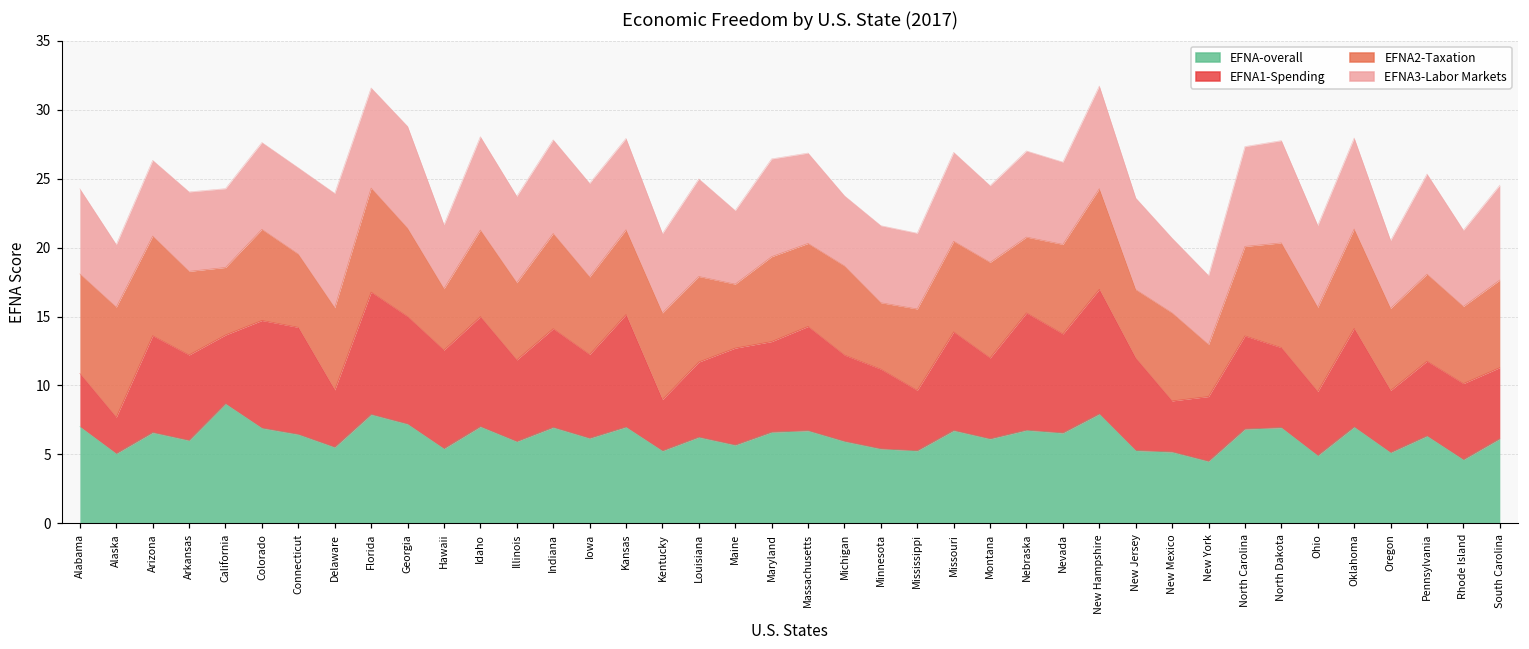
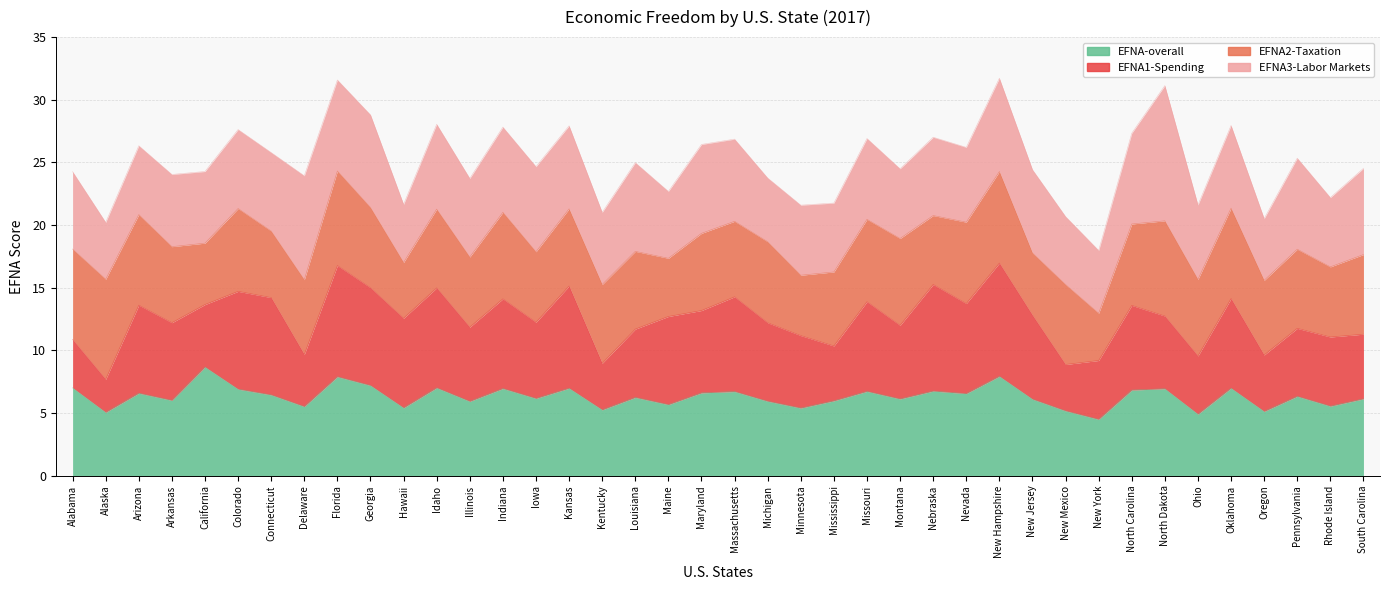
  {
    "EFNA-overall": {
      "Alabama": 7.0,
      "Alaska": 5.1,
      "Arizona": 6.6,
      "Arkansas": 6.0,
      "California": 8.7,
      "Colorado": 6.9,
      "Connecticut": 6.4,
      "Delaware": 5.5,
      "Florida": 7.9,
      "Georgia": 7.2,
      "Hawaii": 5.4,
      "Idaho": 7.0,
      "Illinois": 5.9,
      "Indiana": 7.0,
      "Iowa": 6.2,
      "Kansas": 7.0,
      "Kentucky": 5.3,
      "Louisiana": 6.2,
      "Maine": 5.7,
      "Maryland": 6.6,
      "Massachusetts": 6.7,
      "Michigan": 5.9,
      "Minnesota": 5.4,
-     "Mississippi": 5.3,
+     "Mississippi": 6.0,
      "Missouri": 6.7,
      "Montana": 6.1,
      "Nebraska": 6.8,
      "Nevada": 6.6,
      "New Hampshire": 7.9,
-     "New Jersey": 5.3,
+     "New Jersey": 6.1,
      "New Mexico": 5.2,
      "New York": 4.5,
      "North Carolina": 6.8,
      "North Dakota": 6.9,
      "Ohio": 4.9,
      "Oklahoma": 7.0,
      "Oregon": 5.1,
      "Pennsylvania": 6.3,
-     "Rhode Island": 4.6,
+     "Rhode Island": 5.5,
      "South Carolina": 6.1
    },
    "EFNA3-Labor Markets": {
      "Alabama": 6.2,
      "Alaska": 4.5,
      "Arizona": 5.5,
      "Arkansas": 5.8,
      "California": 5.7,
      "Colorado": 6.3,
      "Connecticut": 6.3,
      "Delaware": 8.3,
      "Florida": 7.3,
      "Georgia": 7.4,
      "Hawaii": 4.6,
      "Idaho": 6.8,
      "Illinois": 6.3,
      "Indiana": 6.8,
      "Iowa": 6.8,
      "Kansas": 6.6,
      "Kentucky": 5.8,
      "Louisiana": 7.1,
      "Maine": 5.3,
      "Maryland": 7.1,
      "Massachusetts": 6.6,
      "Michigan": 5.1,
      "Minnesota": 5.6,
      "Mississippi": 5.5,
      "Missouri": 6.4,
      "Montana": 5.6,
      "Nebraska": 6.2,
      "Nevada": 6.0,
      "New Hampshire": 7.4,
      "New Jersey": 6.6,
      "New Mexico": 5.4,
      "New York": 5.0,
      "North Carolina": 7.2,
-     "North Dakota": 7.4,
+     "North Dakota": 10.8,
      "Ohio": 5.9,
      "Oklahoma": 6.6,
      "Oregon": 4.9,
      "Pennsylvania": 7.3,
      "Rhode Island": 5.5,
      "South Carolina": 6.9
    }
  }
